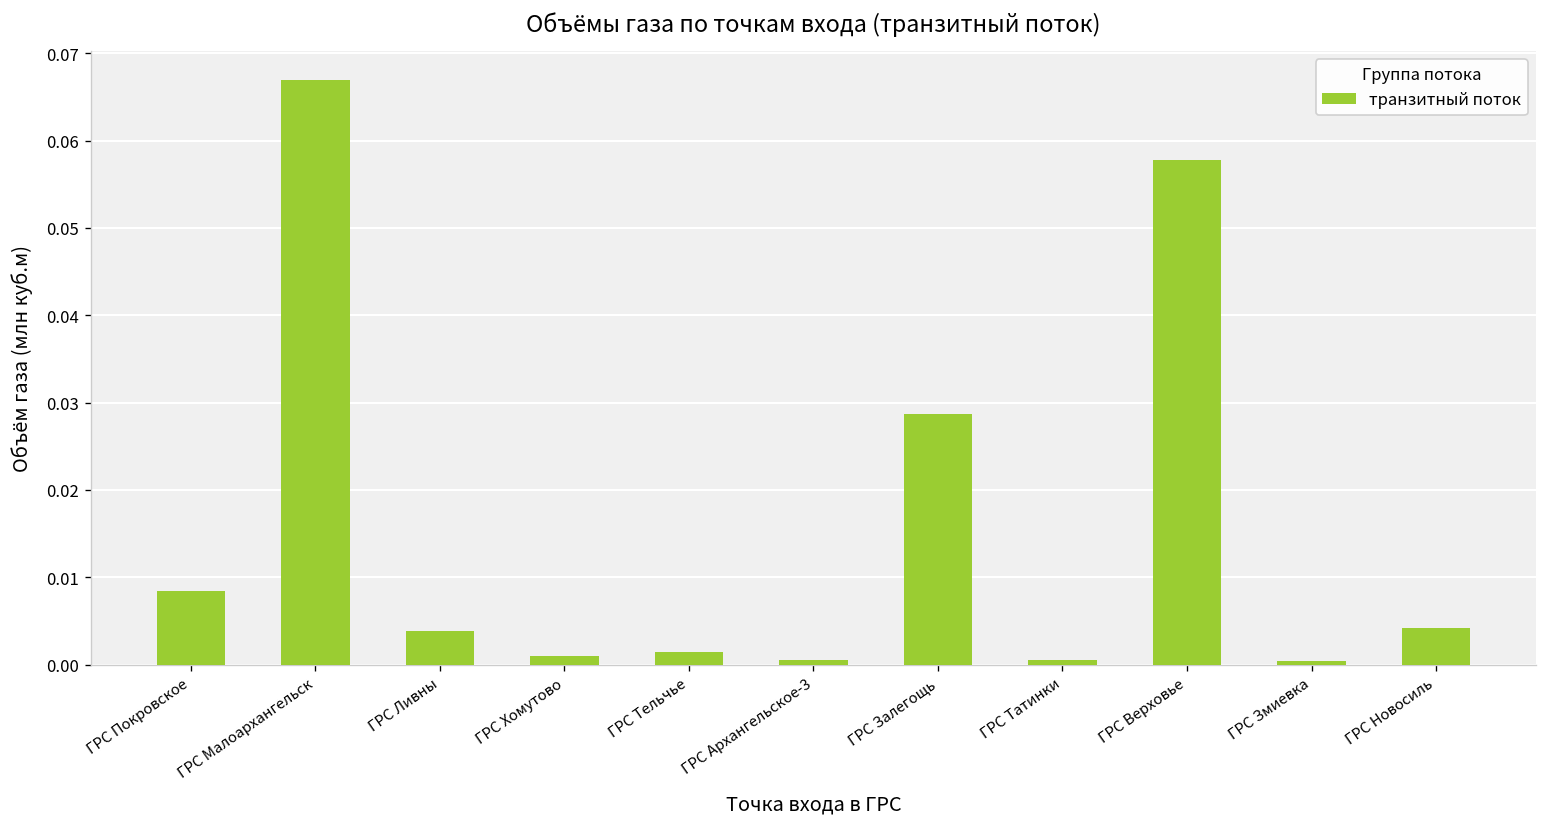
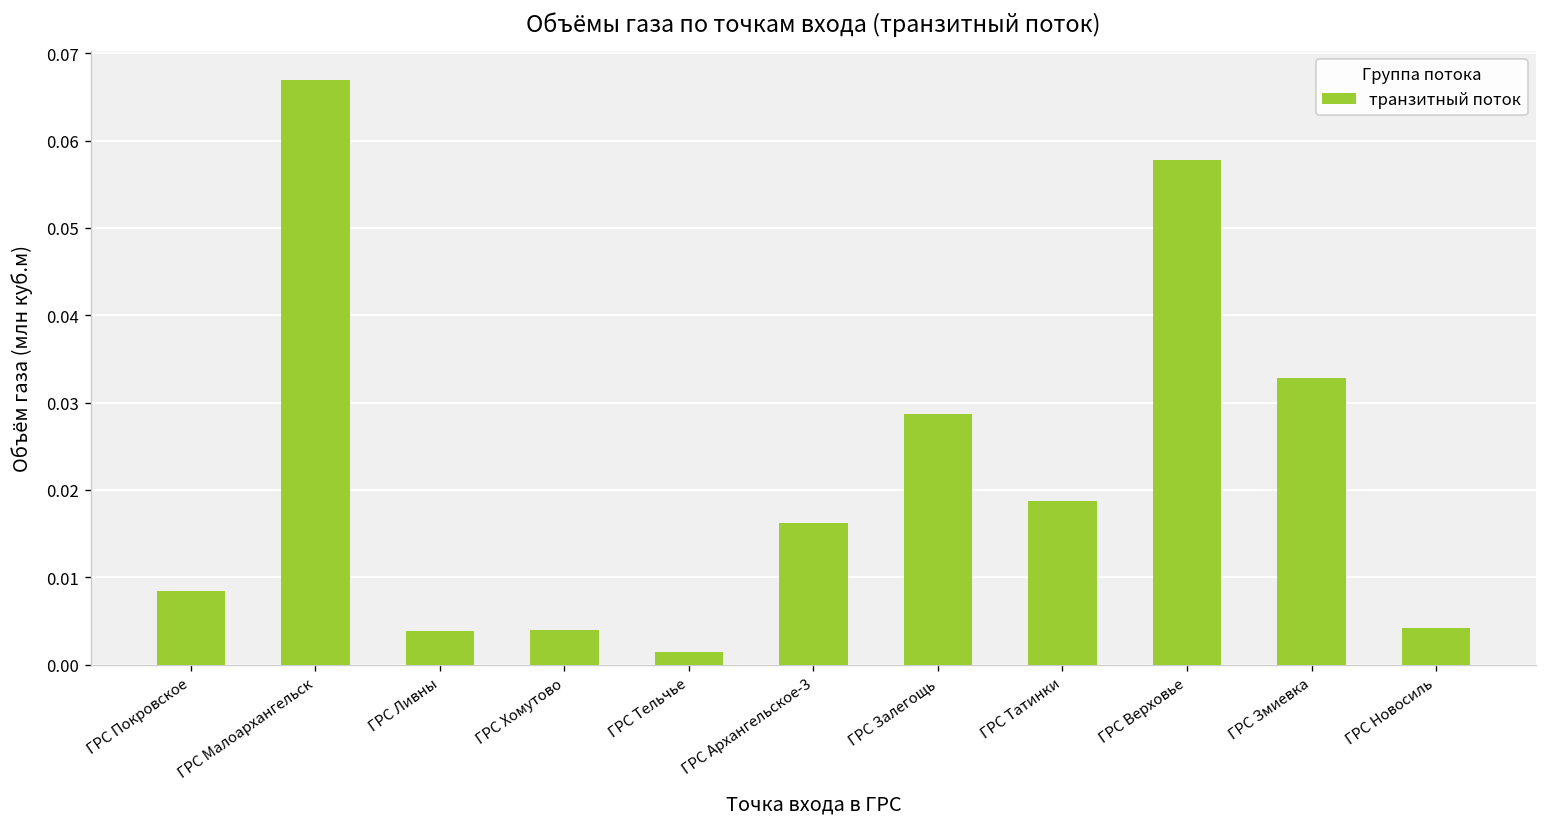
  {
    "ГРС Покровское": 0.008,
    "ГРС Малоархангельск": 0.067,
    "ГРС Ливны": 0.004,
-   "ГРС Хомутово": 0.001,
+   "ГРС Хомутово": 0.004,
    "ГРС Тельчье": 0.002,
-   "ГРС Архангельское-3": 0.001,
+   "ГРС Архангельское-3": 0.016,
    "ГРС Залегощь": 0.029,
-   "ГРС Татинки": 0.001,
+   "ГРС Татинки": 0.019,
    "ГРС Верховье": 0.058,
-   "ГРС Змиевка": 0.000,
+   "ГРС Змиевка": 0.033,
    "ГРС Новосиль": 0.004
  }
